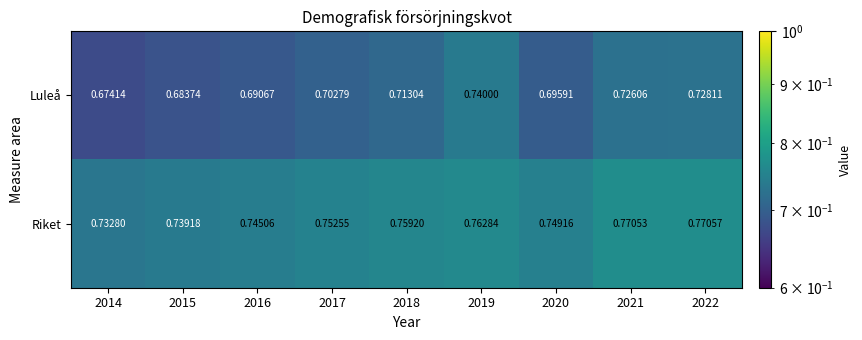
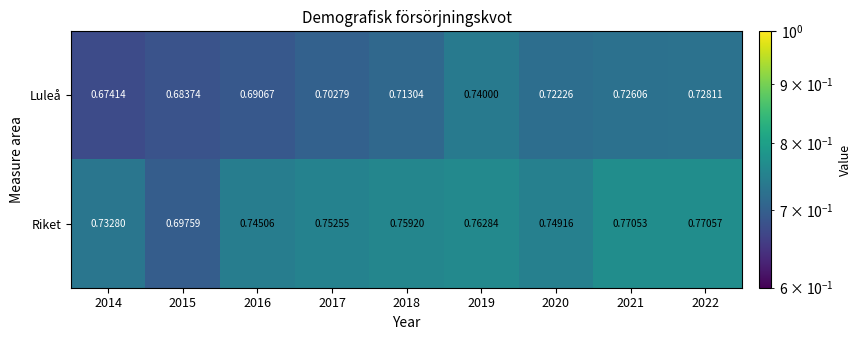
  {
    "Luleå": {
      "2014": 0.67414,
      "2015": 0.68374,
      "2016": 0.69067,
      "2017": 0.70279,
      "2018": 0.71304,
      "2019": 0.74000,
-     "2020": 0.69591,
+     "2020": 0.72226,
      "2021": 0.72606,
      "2022": 0.72811
    },
    "Riket": {
      "2014": 0.73280,
-     "2015": 0.73918,
+     "2015": 0.69759,
      "2016": 0.74506,
      "2017": 0.75255,
      "2018": 0.75920,
      "2019": 0.76284,
      "2020": 0.74916,
      "2021": 0.77053,
      "2022": 0.77057
    }
  }
